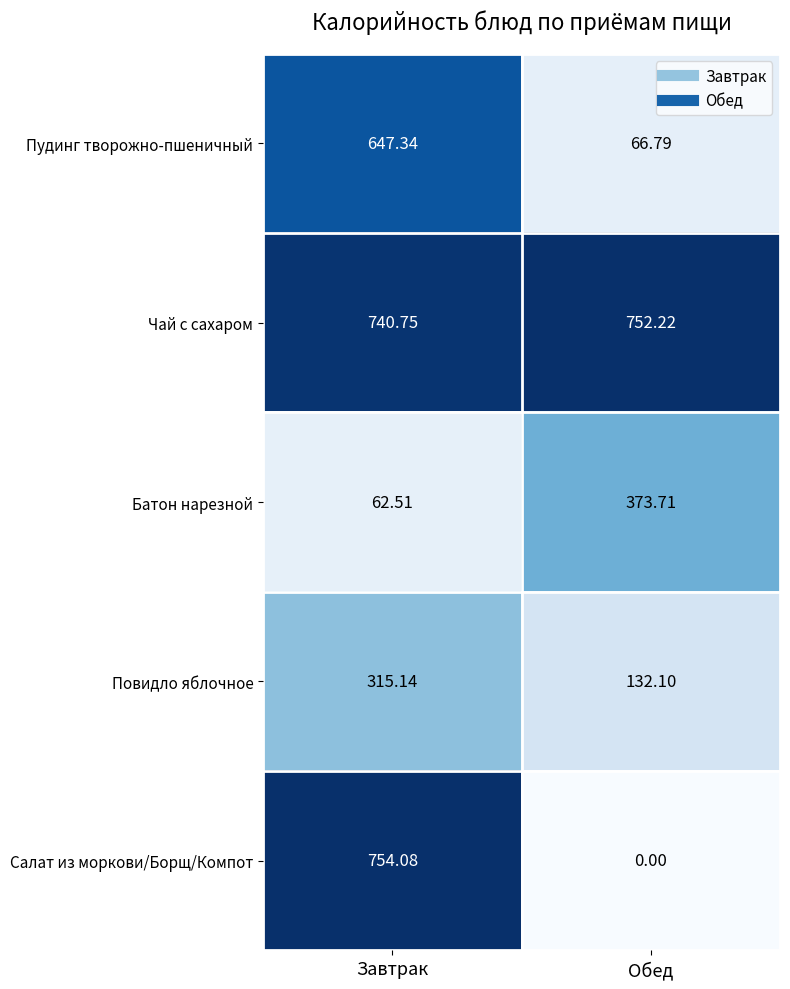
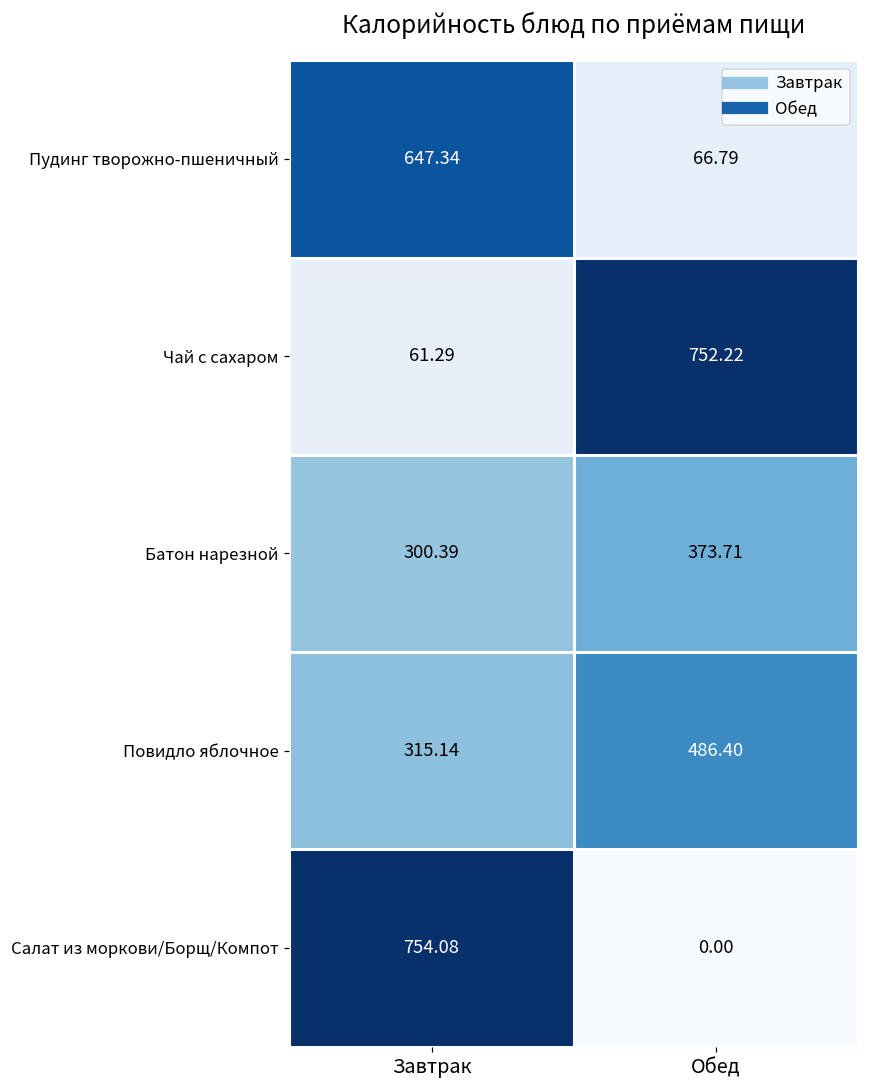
  {
    "Пудинг творожно-пшеничный": {
      "Завтрак": 647.34,
      "Обед": 66.79
    },
    "Чай с сахаром": {
-     "Завтрак": 740.75,
+     "Завтрак": 61.29,
      "Обед": 752.22
    },
    "Батон нарезной": {
-     "Завтрак": 62.51,
+     "Завтрак": 300.39,
      "Обед": 373.71
    },
    "Повидло яблочное": {
      "Завтрак": 315.14,
-     "Обед": 132.10
+     "Обед": 486.40
    },
    "Салат из моркови/Борщ/Компот": {
      "Завтрак": 754.08,
      "Обед": 0.00
    }
  }
